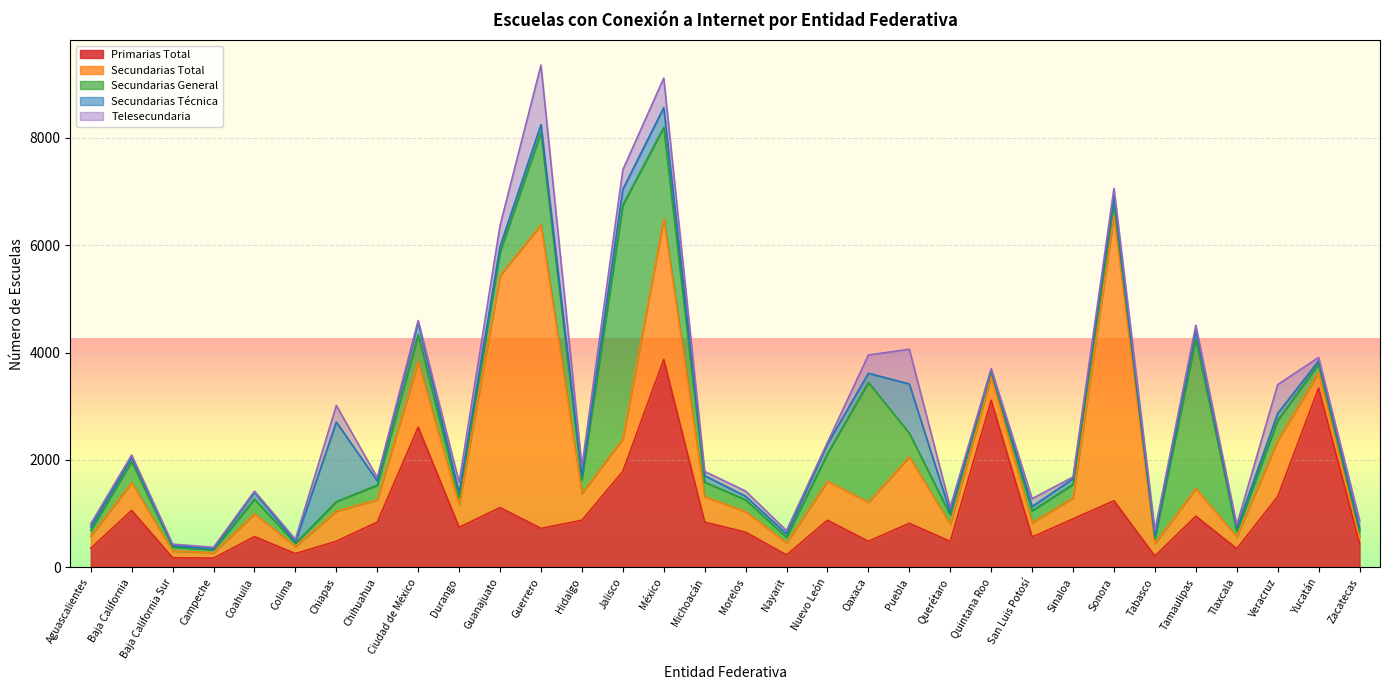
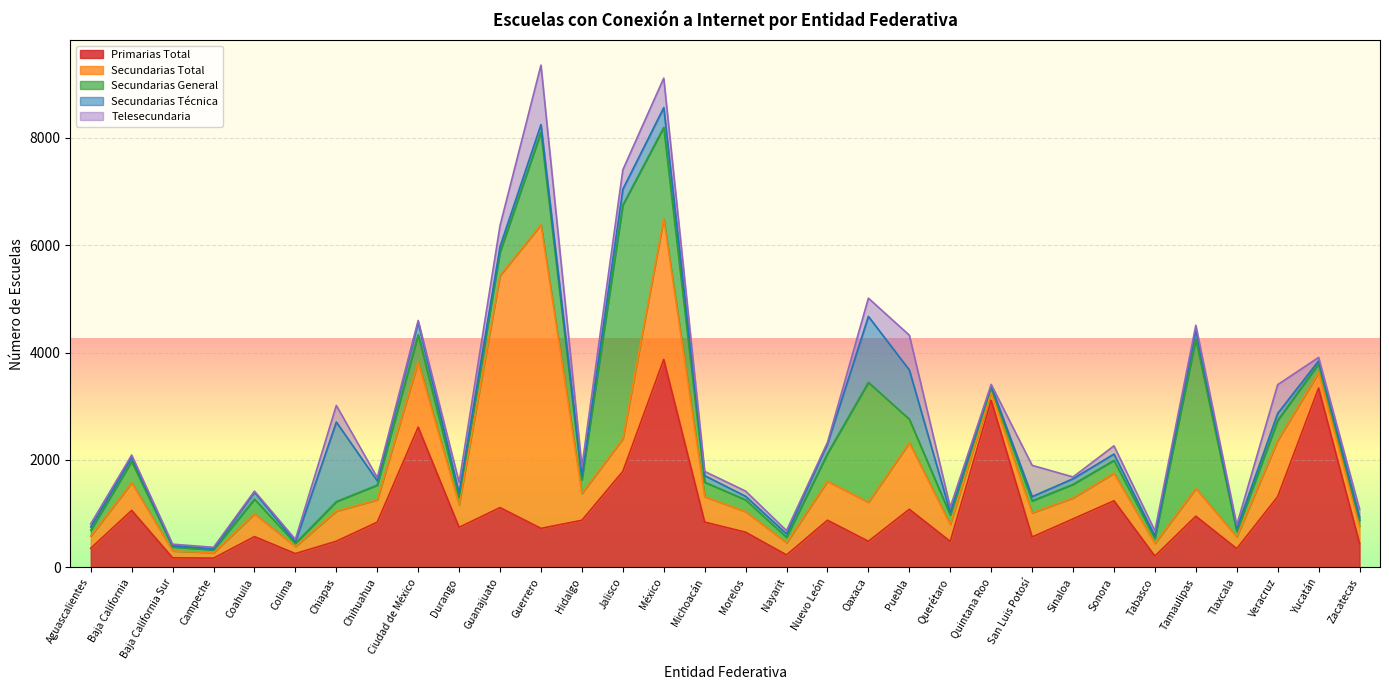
  {
    "Primarias Total": {
      "Aguascalientes": 400,
      "Baja California": 1100,
      "Baja California Sur": 200,
      "Campeche": 200,
      "Coahuila": 600,
      "Colima": 300,
      "Chiapas": 500,
      "Chihuahua": 800,
      "Ciudad de México": 2600,
      "Durango": 700,
      "Guanajuato": 1100,
      "Guerrero": 700,
      "Hidalgo": 900,
      "Jalisco": 1800,
      "México": 3900,
      "Michoacán": 800,
      "Morelos": 700,
      "Nayarit": 200,
      "Nuevo León": 900,
      "Oaxaca": 500,
-     "Puebla": 800,
+     "Puebla": 1100,
      "Querétaro": 500,
      "Quintana Roo": 3100,
      "San Luis Potosí": 600,
      "Sinaloa": 900,
      "Sonora": 1200,
      "Tabasco": 200,
      "Tamaulipas": 1000,
      "Tlaxcala": 400,
      "Veracruz": 1300,
      "Yucatán": 3300,
      "Zacatecas": 400
    },
    "Secundarias Total": {
      "Aguascalientes": 200,
      "Baja California": 500,
      "Baja California Sur": 100,
      "Campeche": 100,
      "Coahuila": 400,
      "Colima": 100,
      "Chiapas": 600,
      "Chihuahua": 400,
      "Ciudad de México": 1200,
      "Durango": 400,
      "Guanajuato": 4300,
      "Guerrero": 5700,
      "Hidalgo": 500,
      "Jalisco": 600,
      "México": 2600,
      "Michoacán": 500,
      "Morelos": 400,
      "Nayarit": 200,
      "Nuevo León": 700,
      "Oaxaca": 700,
      "Puebla": 1200,
      "Querétaro": 300,
-     "Quintana Roo": 400,
-     "San Luis Potosí": 300,
+     "Quintana Roo": 100,
+     "San Luis Potosí": 400,
      "Sinaloa": 400,
-     "Sonora": 5300,
+     "Sonora": 500,
      "Tabasco": 200,
      "Tamaulipas": 500,
      "Tlaxcala": 200,
      "Veracruz": 1000,
      "Yucatán": 300,
-     "Zacatecas": 100
+     "Zacatecas": 300
    },
    "Secundarias General": {
      "Aguascalientes": 100,
      "Baja California": 400,
      "Coahuila": 300,
      "Chiapas": 200,
      "Chihuahua": 300,
      "Ciudad de México": 500,
      "Durango": 100,
      "Guanajuato": 400,
      "Guerrero": 1700,
      "Hidalgo": 300,
      "Jalisco": 4400,
      "México": 1700,
      "Michoacán": 300,
      "Morelos": 200,
      "Nayarit": 100,
      "Nuevo León": 500,
      "Oaxaca": 2200,
      "Puebla": 400,
      "Querétaro": 200,
      "San Luis Potosí": 200,
      "Sinaloa": 300,
      "Sonora": 200,
      "Tamaulipas": 2800,
      "Tlaxcala": 100,
      "Veracruz": 400,
      "Yucatán": 200,
      "Zacatecas": 100
    },
    "Secundarias Técnica": {
      "Aguascalientes": 100,
      "Chiapas": 1500,
      "Chihuahua": 100,
      "Durango": 100,
      "Guanajuato": 100,
      "Guerrero": 100,
      "Hidalgo": 100,
      "Jalisco": 300,
      "México": 400,
      "Michoacán": 100,
      "Morelos": 100,
      "Nayarit": 100,
-     "Oaxaca": 200,
+     "Oaxaca": 1200,
      "Puebla": 900,
      "Querétaro": 0,
      "San Luis Potosí": 100,
      "Sonora": 100,
      "Tamaulipas": 200,
      "Tlaxcala": 100,
      "Veracruz": 100,
      "Yucatán": 100,
      "Zacatecas": 100
    },
    "Telesecundaria": {
      "Aguascalientes": 100,
      "Chiapas": 300,
      "Chihuahua": 100,
      "Durango": 200,
      "Guanajuato": 400,
      "Guerrero": 1100,
      "Hidalgo": 200,
      "Jalisco": 400,
      "México": 500,
      "Michoacán": 100,
      "Morelos": 100,
      "Nayarit": 100,
      "Oaxaca": 300,
      "Puebla": 600,
      "Querétaro": 100,
-     "San Luis Potosí": 100,
+     "San Luis Potosí": 600,
      "Sonora": 200,
      "Tabasco": 100,
      "Tamaulipas": 100,
      "Tlaxcala": 100,
      "Veracruz": 500,
      "Yucatán": 100,
      "Zacatecas": 100
    }
  }
